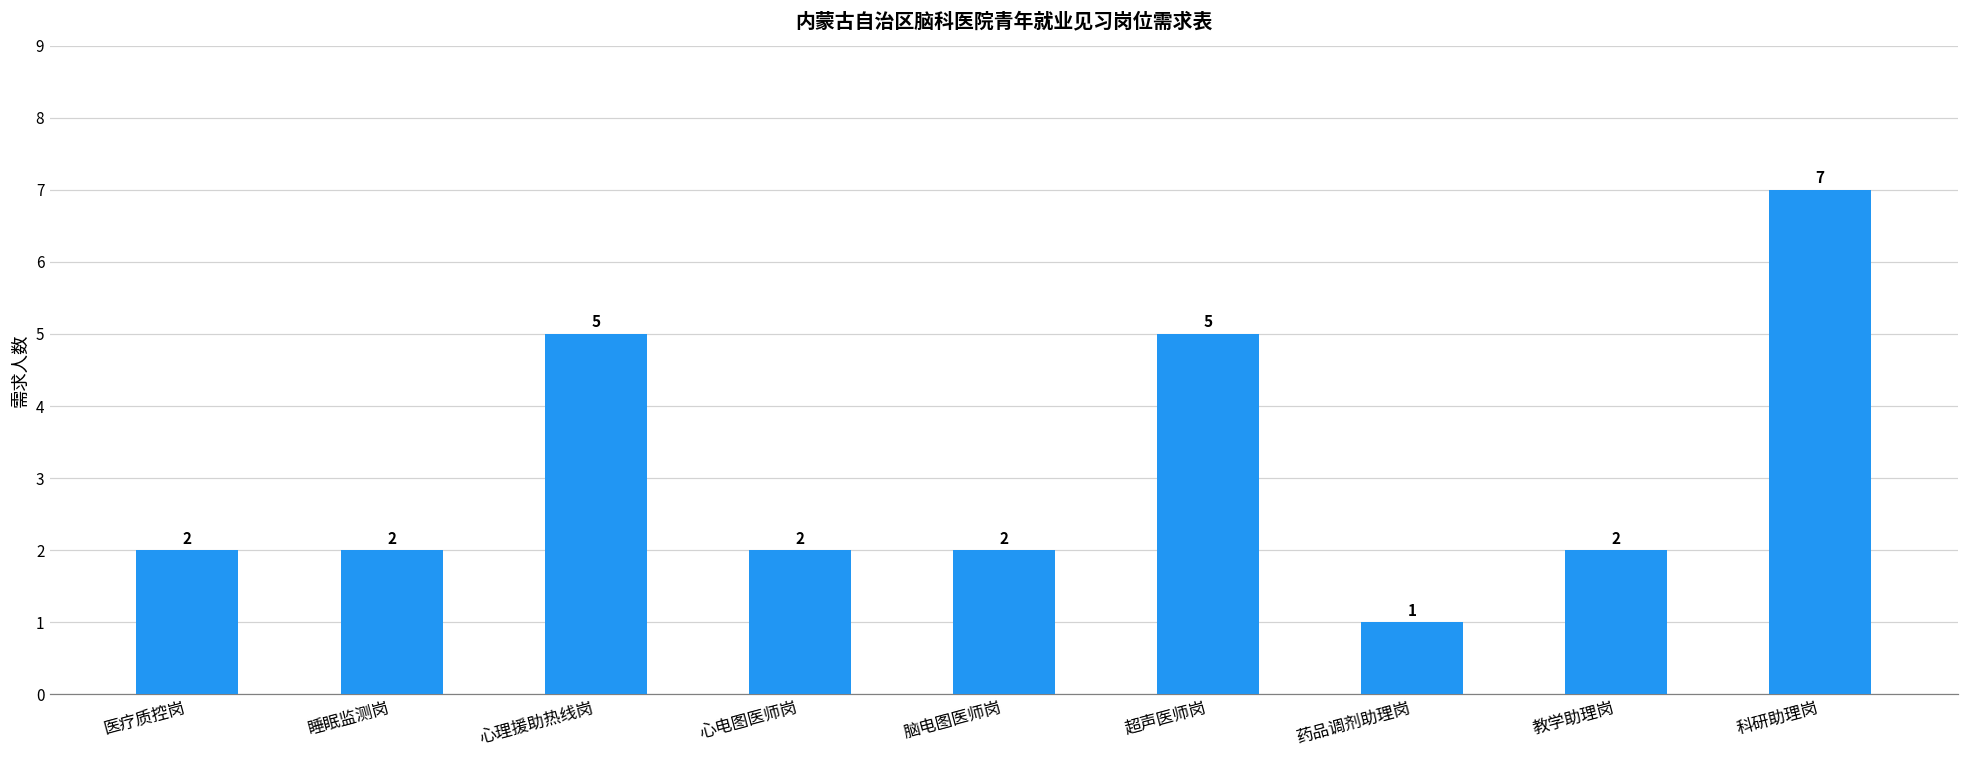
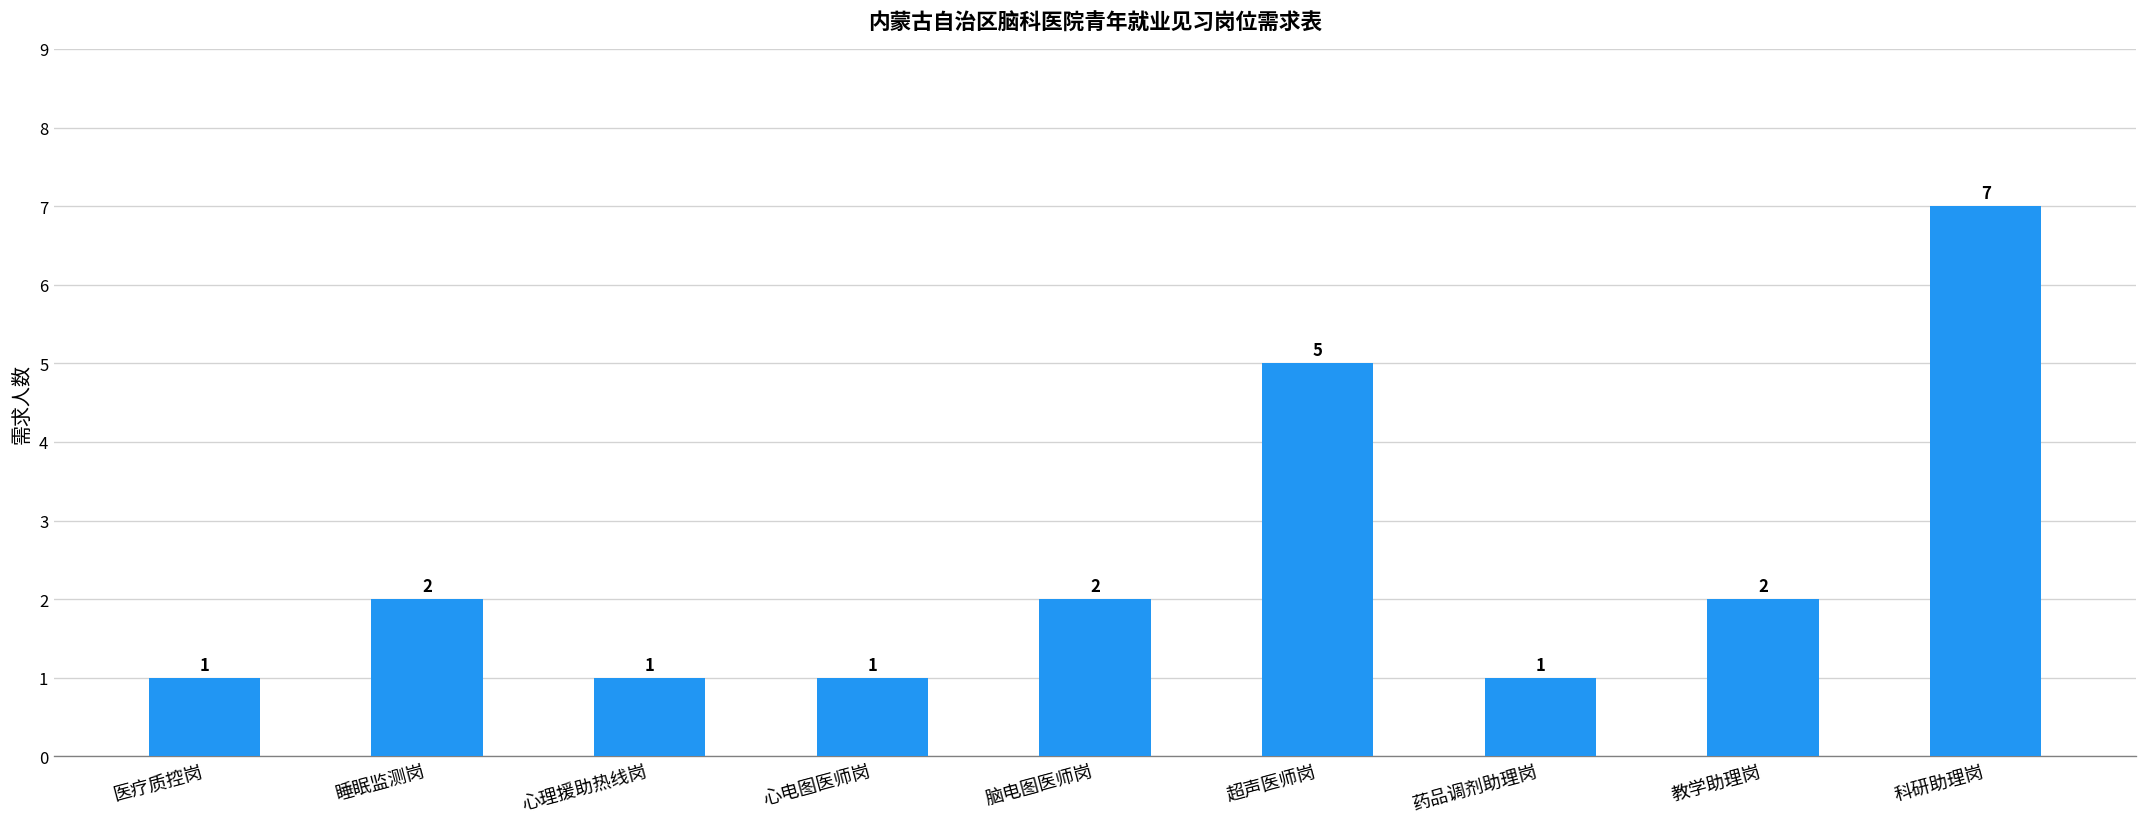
  {
-   "医疗质控岗": 2,
+   "医疗质控岗": 1,
    "睡眠监测岗": 2,
-   "心理援助热线岗": 5,
-   "心电图医师岗": 2,
+   "心理援助热线岗": 1,
+   "心电图医师岗": 1,
    "脑电图医师岗": 2,
    "超声医师岗": 5,
    "药品调剂助理岗": 1,
    "教学助理岗": 2,
    "科研助理岗": 7
  }
